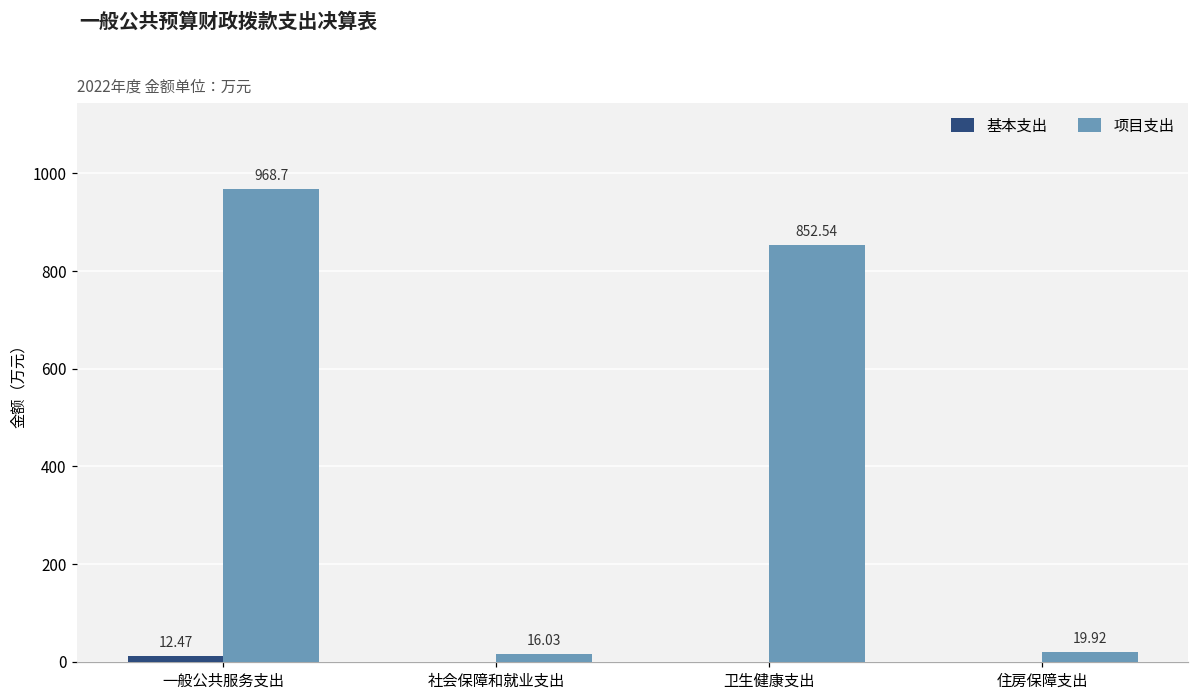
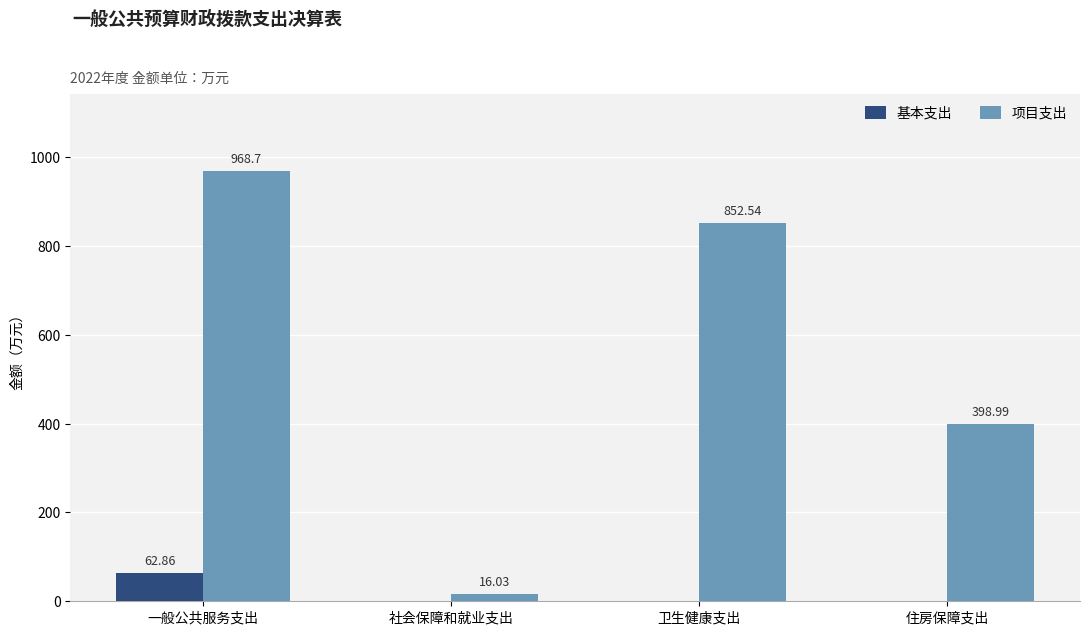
  {
    "基本支出": {
-     "一般公共服务支出": 12.47
+     "一般公共服务支出": 62.86
    },
    "项目支出": {
      "一般公共服务支出": 968.7,
      "社会保障和就业支出": 16.03,
      "卫生健康支出": 852.54,
-     "住房保障支出": 19.92
+     "住房保障支出": 398.99
    }
  }
